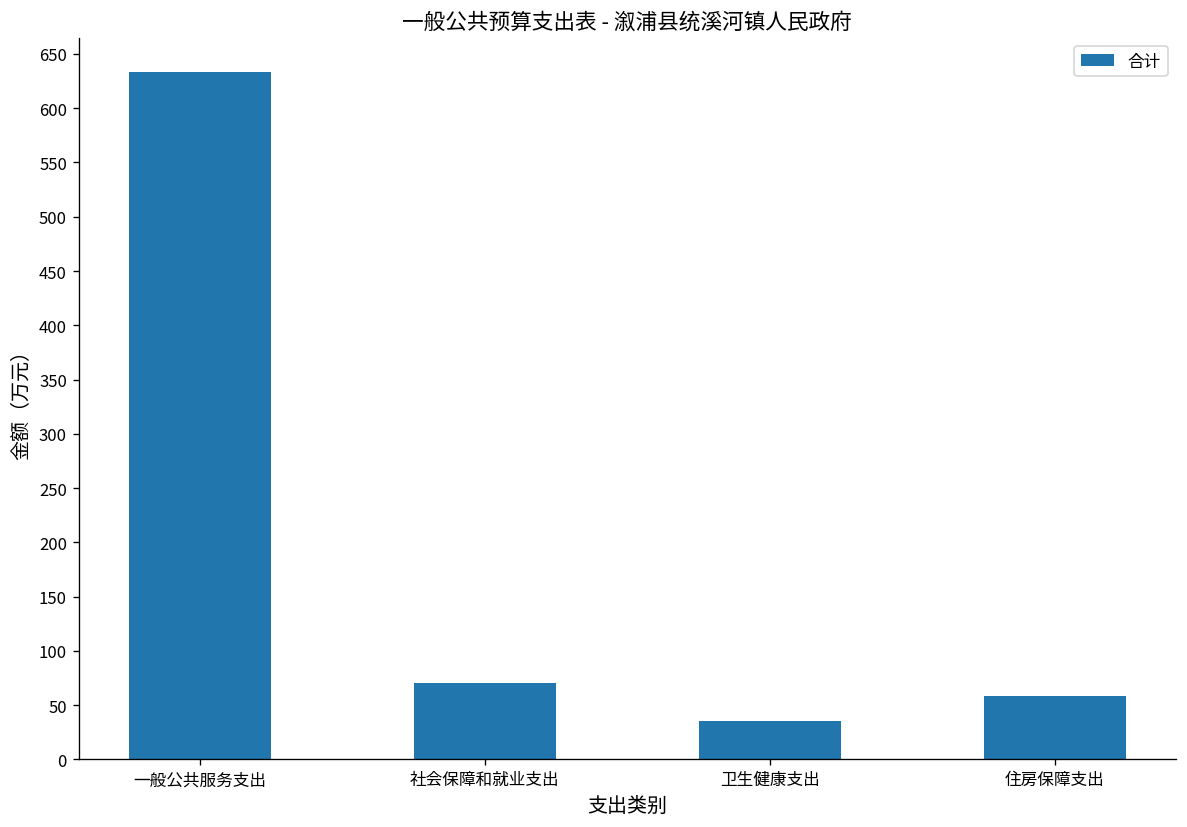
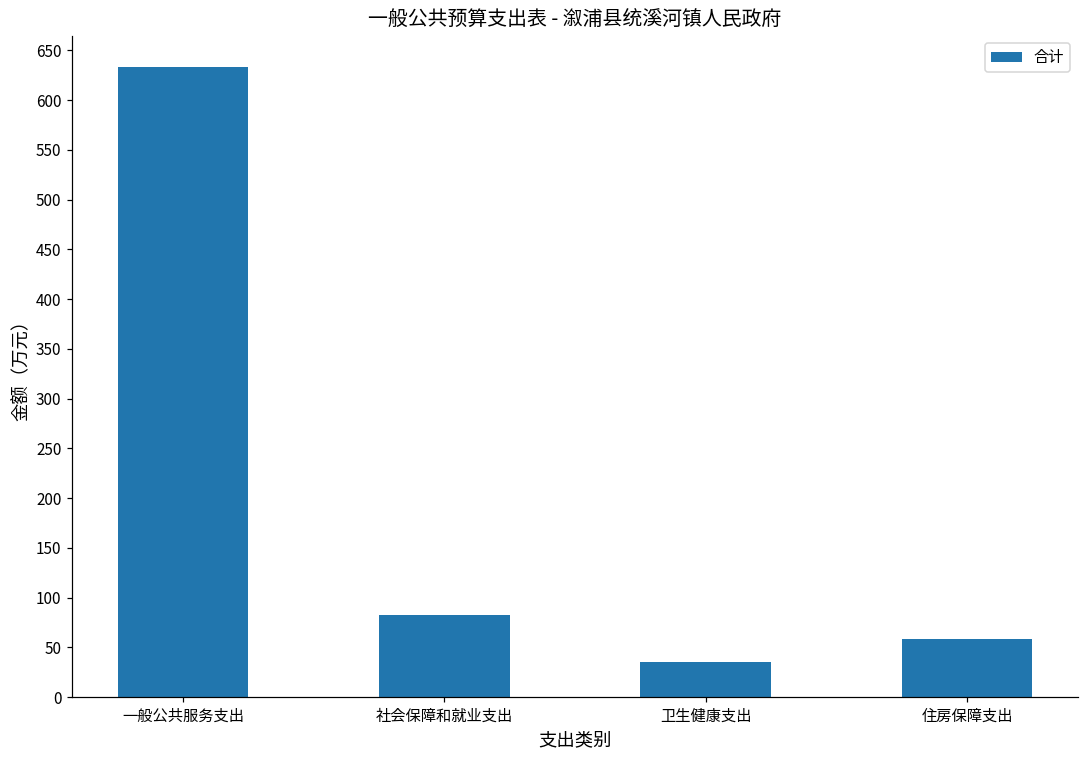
  {
    "一般公共服务支出": 630,
-   "社会保障和就业支出": 70,
+   "社会保障和就业支出": 80,
    "卫生健康支出": 40,
    "住房保障支出": 60
  }
